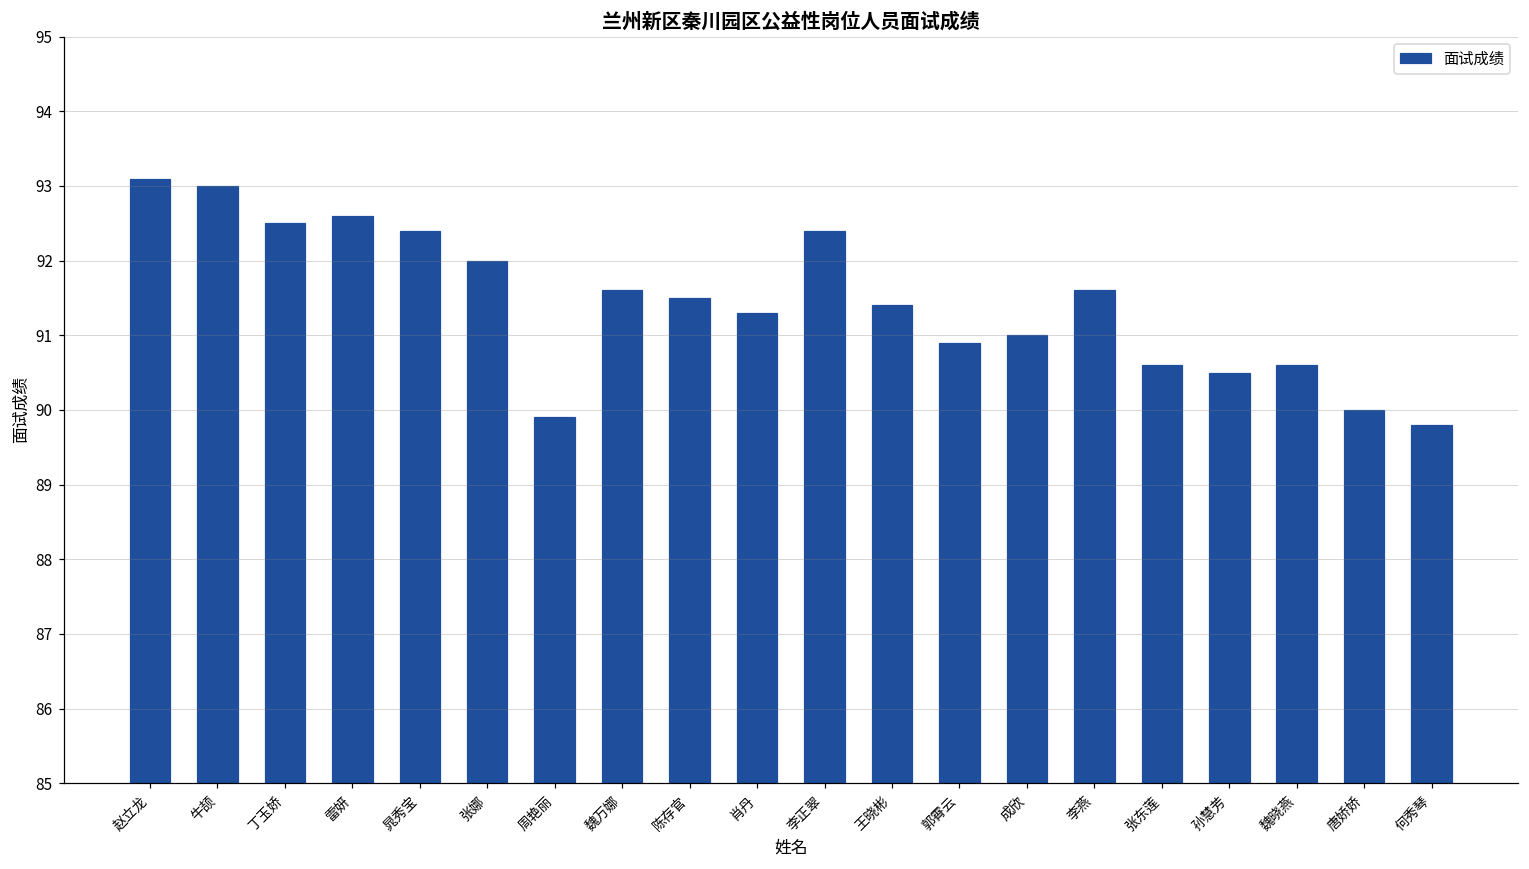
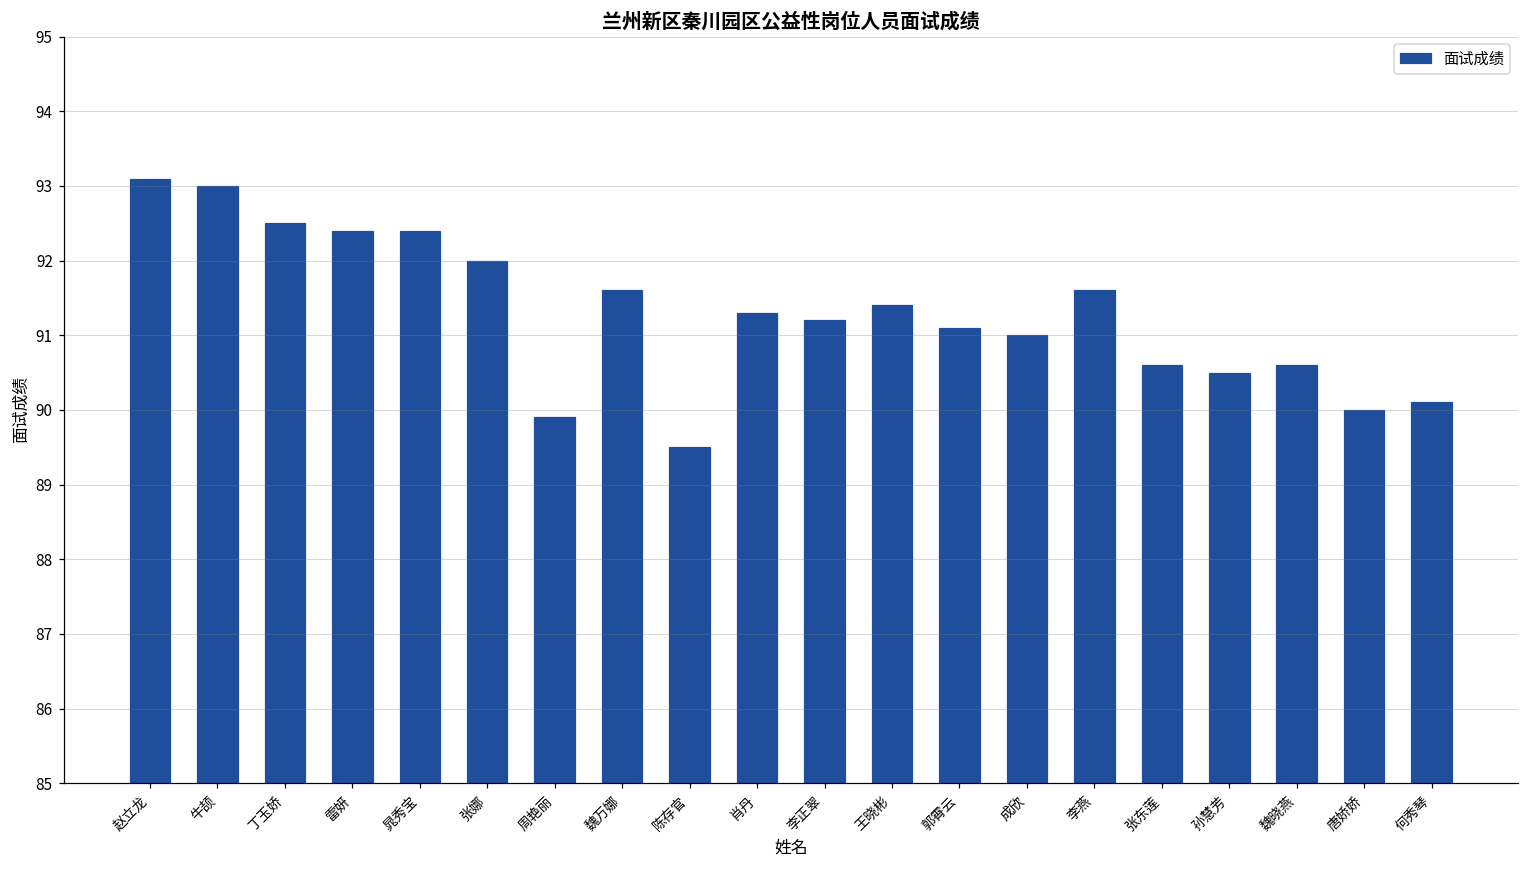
  {
    "赵立龙": 93.1,
    "牛颉": 93.0,
    "丁玉娇": 92.5,
-   "雷妍": 92.6,
+   "雷妍": 92.4,
    "晁秀宝": 92.4,
    "张娜": 92.0,
    "周艳丽": 89.9,
    "魏万娜": 91.6,
-   "陈存官": 91.5,
+   "陈存官": 89.5,
    "肖丹": 91.3,
-   "李正翠": 92.4,
+   "李正翠": 91.2,
    "王晓彬": 91.4,
-   "郭霄云": 90.9,
+   "郭霄云": 91.1,
    "成欣": 91.0,
    "李燕": 91.6,
    "张东莲": 90.6,
    "孙慧芳": 90.5,
    "魏晓燕": 90.6,
    "唐娇娇": 90.0,
-   "何秀琴": 89.8
+   "何秀琴": 90.1
  }
